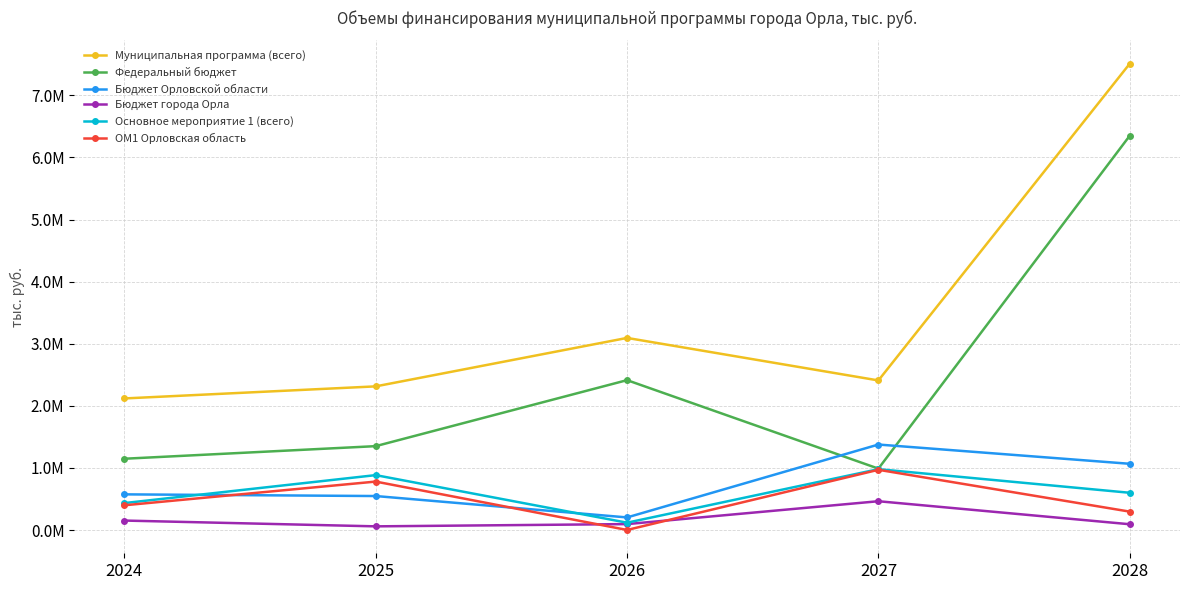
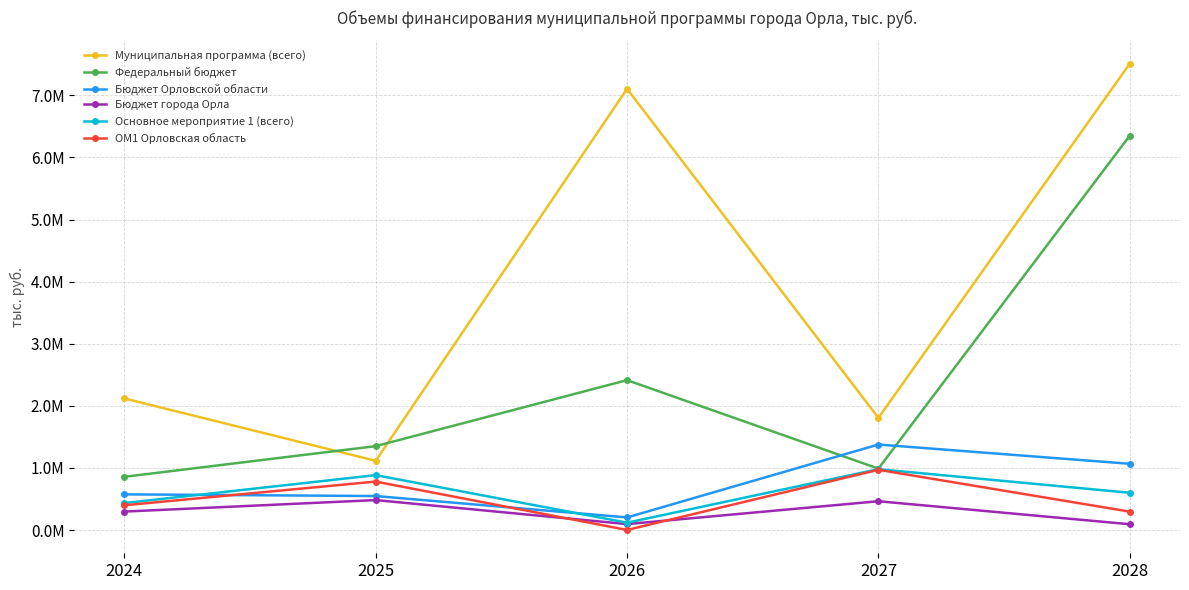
  {
    "Муниципальная программа (всего)": {
      "2024": 2100000,
-     "2025": 2300000,
-     "2026": 3100000,
-     "2027": 2400000,
+     "2025": 1100000,
+     "2026": 7100000,
+     "2027": 1800000,
      "2028": 7500000
    },
    "Федеральный бюджет": {
-     "2024": 1100000,
+     "2024": 900000,
      "2025": 1400000,
      "2026": 2400000,
      "2028": 6300000
    },
    "Бюджет города Орла": {
-     "2024": 200000,
-     "2025": 100000,
+     "2024": 300000,
+     "2025": 500000,
      "2027": 500000,
      "2028": 100000
    },
    "ОМ1 Орловская область": {
      "2025": 800000,
      "2026": 0,
      "2028": 300000
    }
  }
